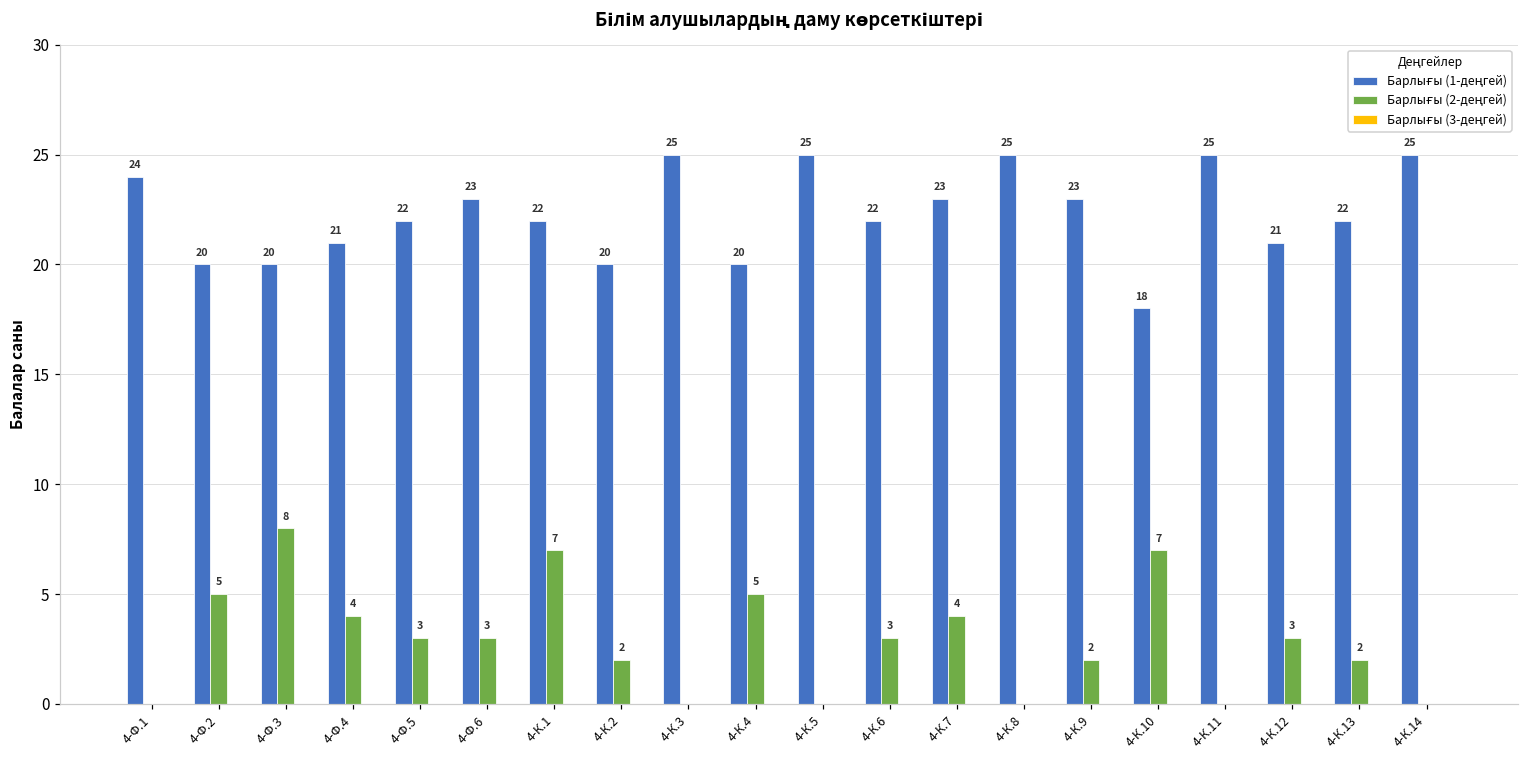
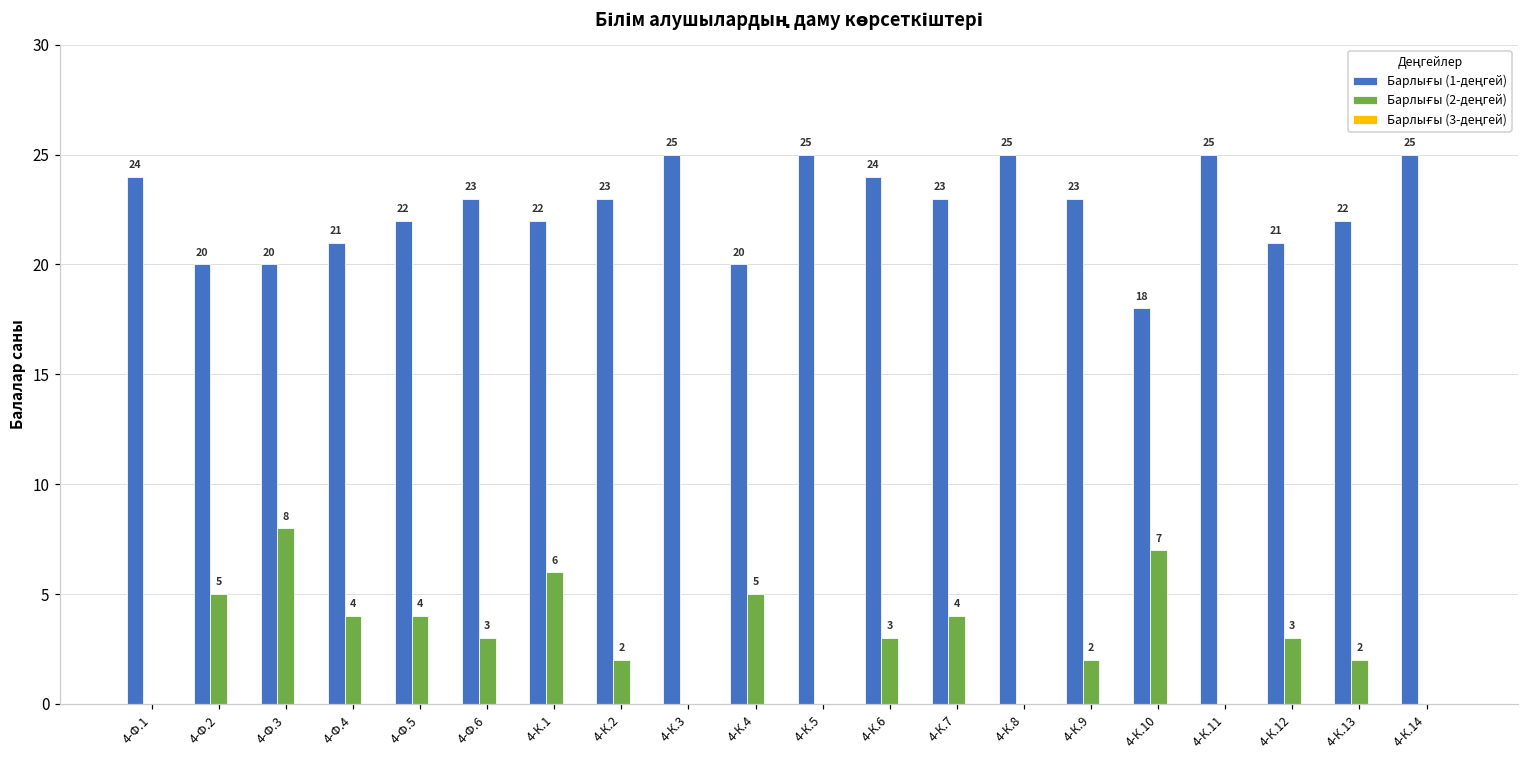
  {
    "Барлығы (1-деңгей)": {
      "4-Ф.1": 24,
      "4-Ф.2": 20,
      "4-Ф.3": 20,
      "4-Ф.4": 21,
      "4-Ф.5": 22,
      "4-Ф.6": 23,
      "4-К.1": 22,
-     "4-К.2": 20,
+     "4-К.2": 23,
      "4-К.3": 25,
      "4-К.4": 20,
      "4-К.5": 25,
-     "4-К.6": 22,
+     "4-К.6": 24,
      "4-К.7": 23,
      "4-К.8": 25,
      "4-К.9": 23,
      "4-К.10": 18,
      "4-К.11": 25,
      "4-К.12": 21,
      "4-К.13": 22,
      "4-К.14": 25
    },
    "Барлығы (2-деңгей)": {
      "4-Ф.2": 5,
      "4-Ф.3": 8,
      "4-Ф.4": 4,
-     "4-Ф.5": 3,
+     "4-Ф.5": 4,
      "4-Ф.6": 3,
-     "4-К.1": 7,
+     "4-К.1": 6,
      "4-К.2": 2,
      "4-К.4": 5,
      "4-К.6": 3,
      "4-К.7": 4,
      "4-К.9": 2,
      "4-К.10": 7,
      "4-К.12": 3,
      "4-К.13": 2
    },
    "Барлығы (3-деңгей)": {
      "4-Ф.1": 0.0,
      "4-Ф.2": 0.0,
      "4-Ф.3": 0.0,
      "4-Ф.4": 0.0,
      "4-Ф.5": 0.0,
      "4-Ф.6": 0.0,
      "4-К.1": 0.0,
      "4-К.2": 0.0,
      "4-К.3": 0.0,
      "4-К.4": 0.0,
      "4-К.5": 0.0,
      "4-К.6": 0.0,
      "4-К.7": 0.0,
      "4-К.8": 0.0,
      "4-К.9": 0.0,
      "4-К.10": 0.0,
      "4-К.11": 0.0,
      "4-К.12": 0.0,
      "4-К.13": 0.0,
      "4-К.14": 0.0
    }
  }
